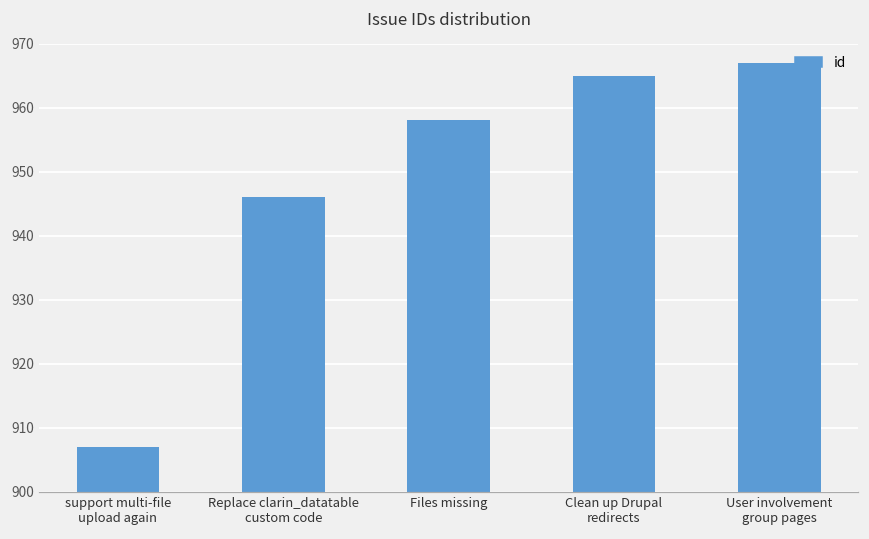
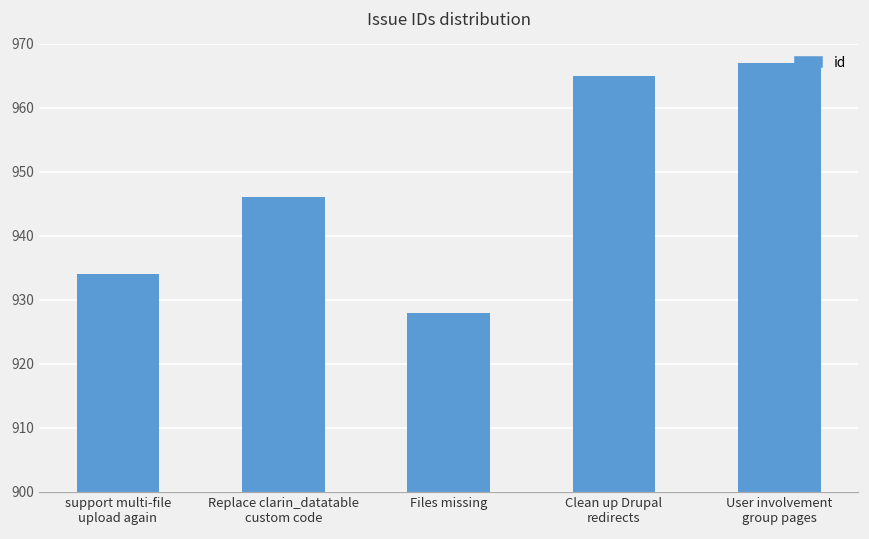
  {
-   "support multi-file upload again": 907,
+   "support multi-file upload again": 934,
    "Replace clarin_datatable custom code": 946,
-   "Files missing": 958,
+   "Files missing": 928,
    "Clean up Drupal redirects": 965,
    "User involvement group pages": 967
  }
